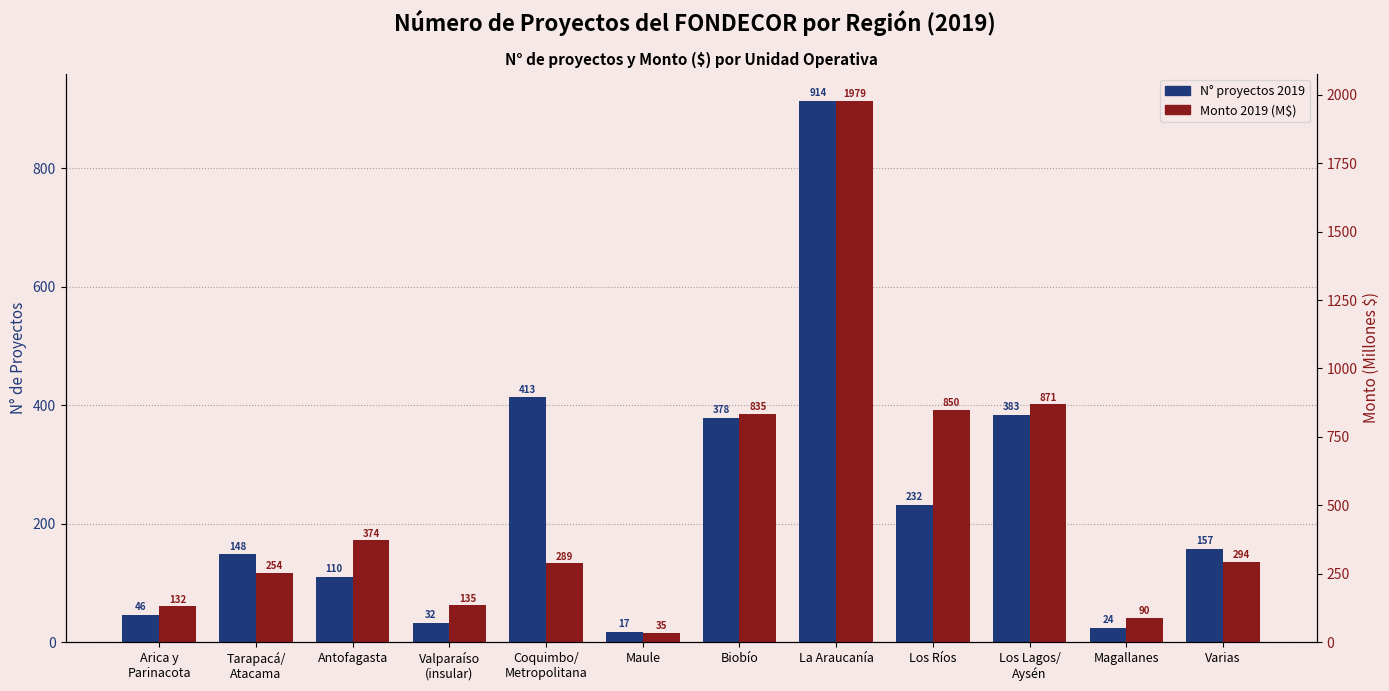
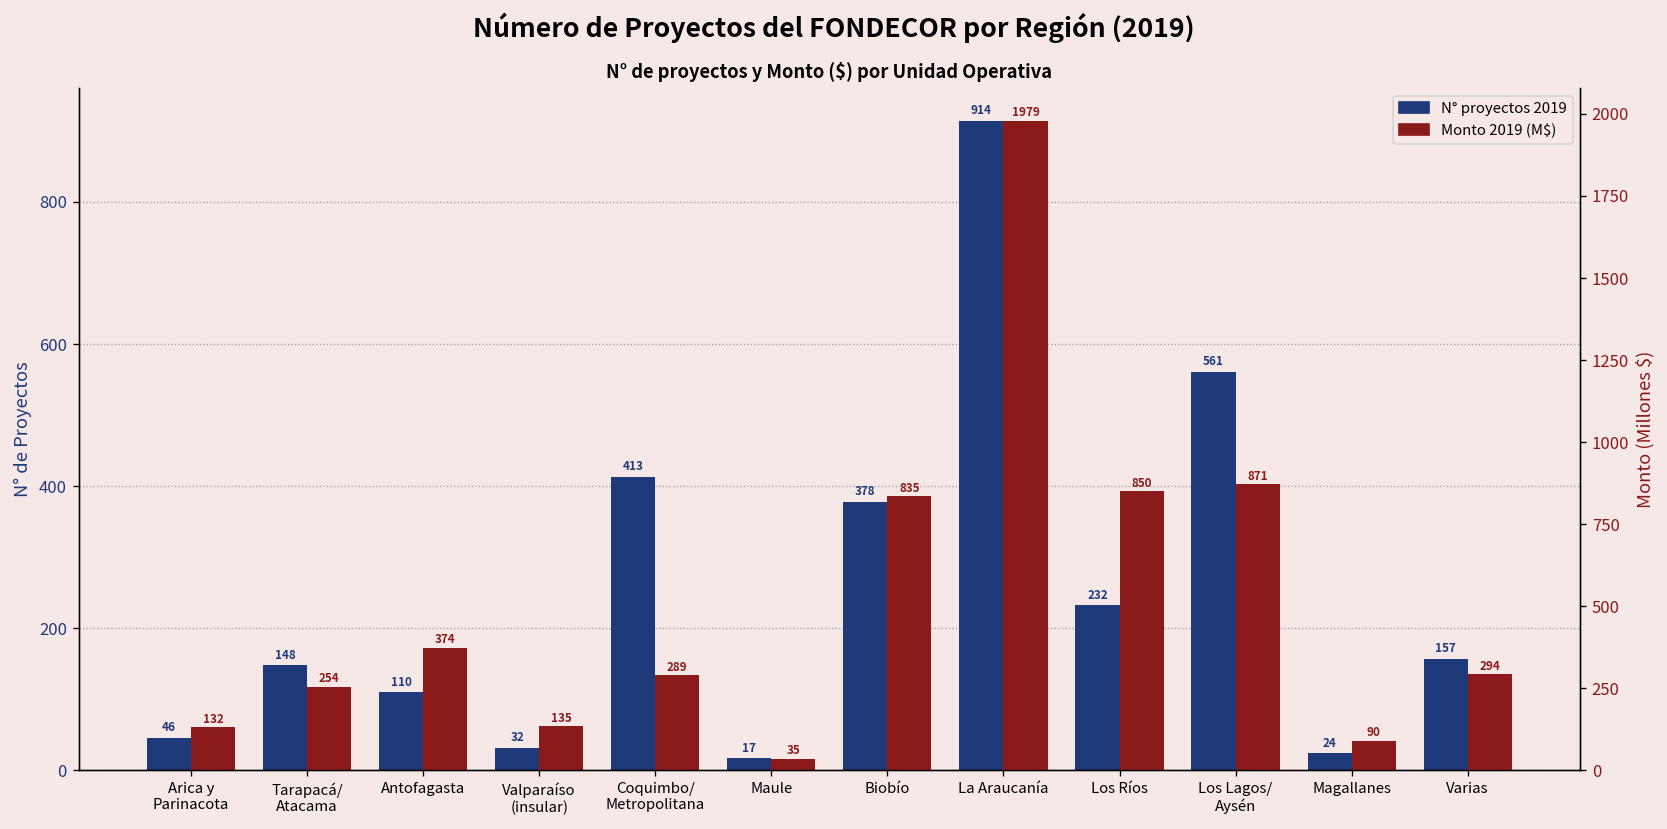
  {
    "N° proyectos 2019": {
      "Arica y Parinacota": 46,
      "Tarapacá/ Atacama": 148,
      "Antofagasta": 110,
      "Valparaíso (insular)": 32,
      "Coquimbo/ Metropolitana": 413,
      "Maule": 17,
      "Biobío": 378,
      "La Araucanía": 914,
      "Los Ríos": 232,
-     "Los Lagos/ Aysén": 383,
+     "Los Lagos/ Aysén": 561,
      "Magallanes": 24,
      "Varias": 157
    },
    "Monto 2019 (M$)": {
      "Arica y Parinacota": 132,
      "Tarapacá/ Atacama": 254,
      "Antofagasta": 374,
      "Valparaíso (insular)": 135,
      "Coquimbo/ Metropolitana": 289,
      "Maule": 35,
      "Biobío": 835,
      "La Araucanía": 1979,
      "Los Ríos": 850,
      "Los Lagos/ Aysén": 871,
      "Magallanes": 90,
      "Varias": 294
    }
  }
